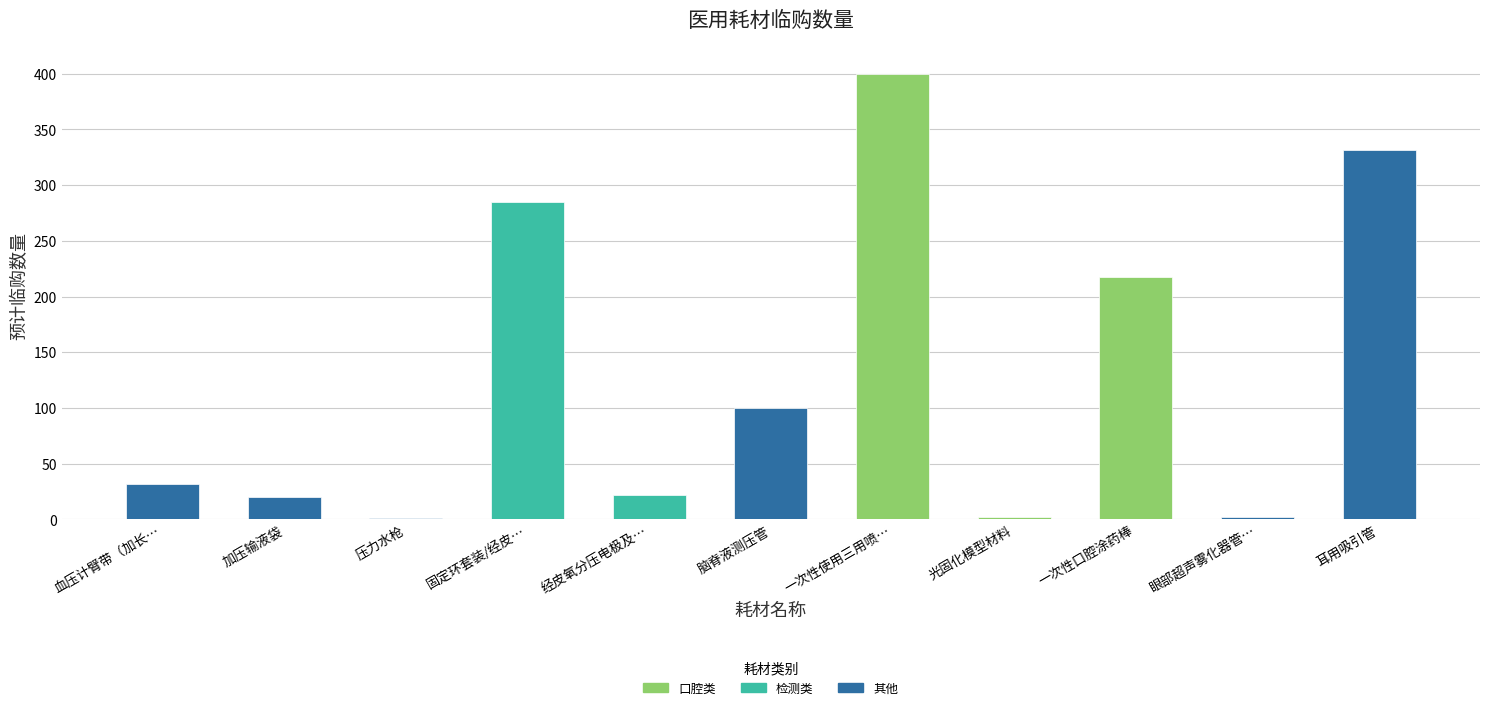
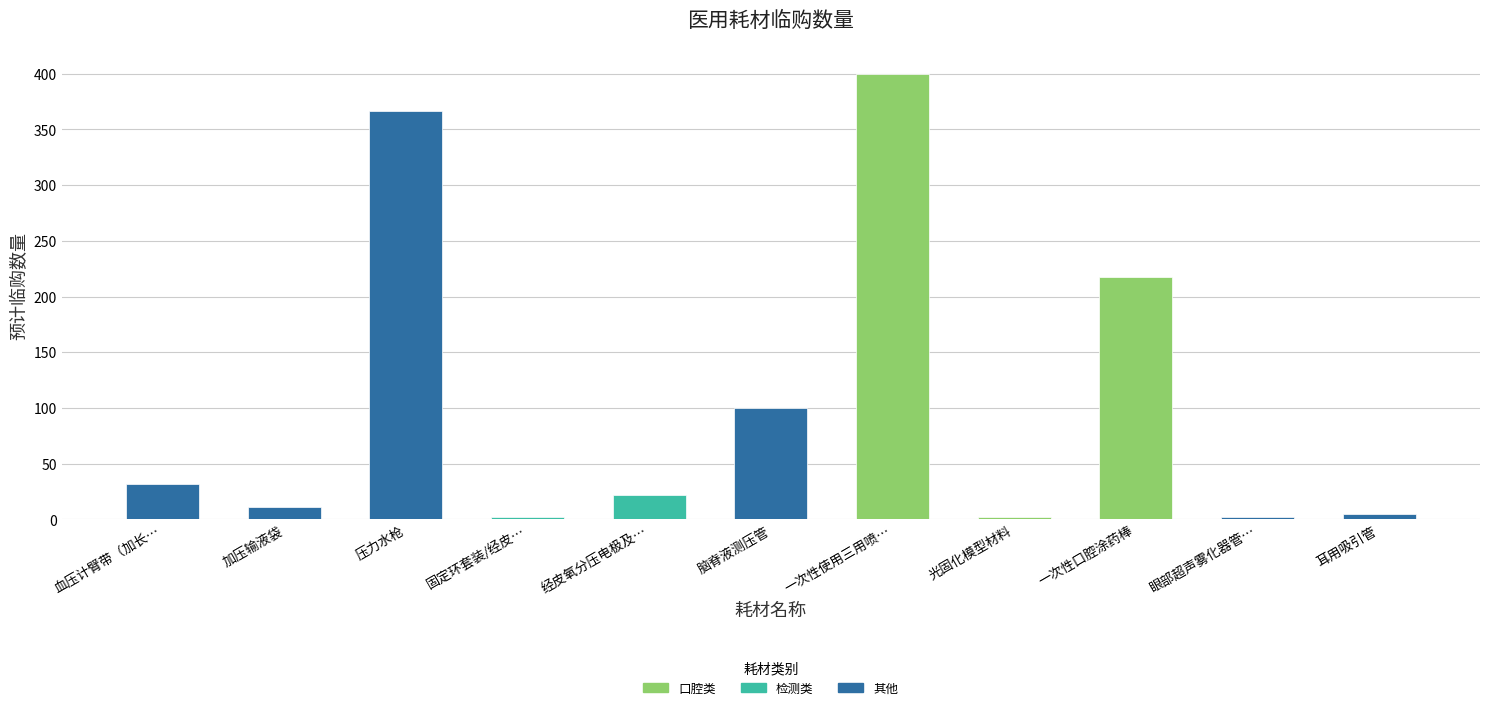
  {
    "血压计臂带（加长…": 32,
-   "加压输液袋": 20,
-   "压力水枪": 1,
-   "固定环套装/经皮…": 285,
+   "加压输液袋": 11,
+   "压力水枪": 367,
+   "固定环套装/经皮…": 2,
    "经皮氧分压电极及…": 22,
    "脑脊液测压管": 100,
    "一次性使用三用喷…": 400,
    "一次性口腔涂药棒": 218,
-   "耳用吸引管": 332
+   "耳用吸引管": 5
  }
